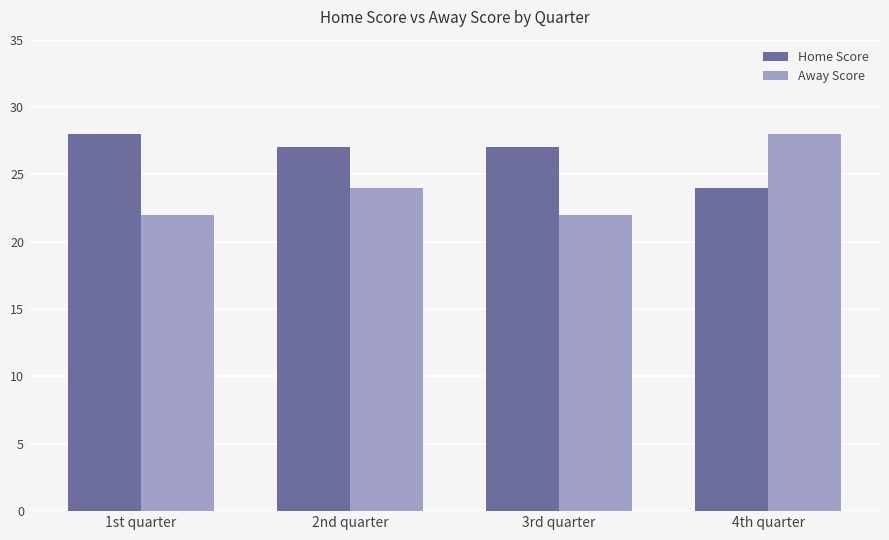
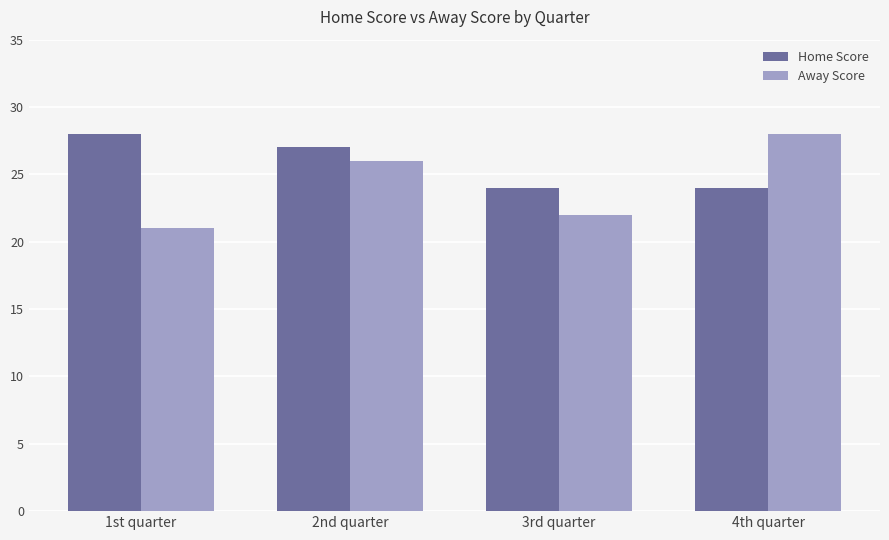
  {
    "Home Score": {
      "1st quarter": 28,
      "2nd quarter": 27,
-     "3rd quarter": 27,
+     "3rd quarter": 24,
      "4th quarter": 24
    },
    "Away Score": {
-     "1st quarter": 22,
-     "2nd quarter": 24,
+     "1st quarter": 21,
+     "2nd quarter": 26,
      "3rd quarter": 22,
      "4th quarter": 28
    }
  }
